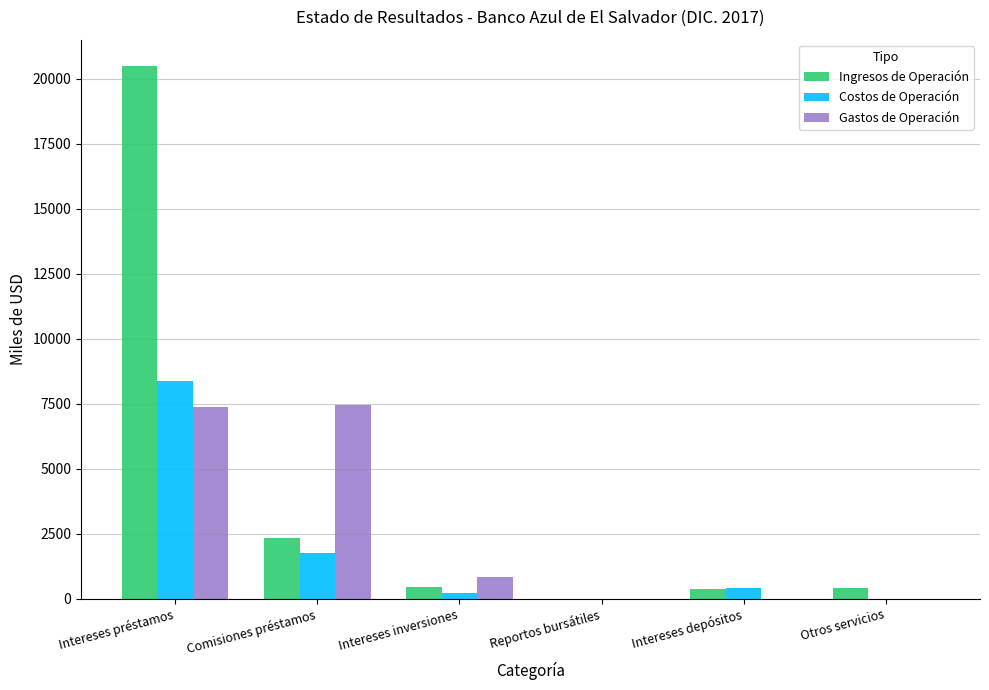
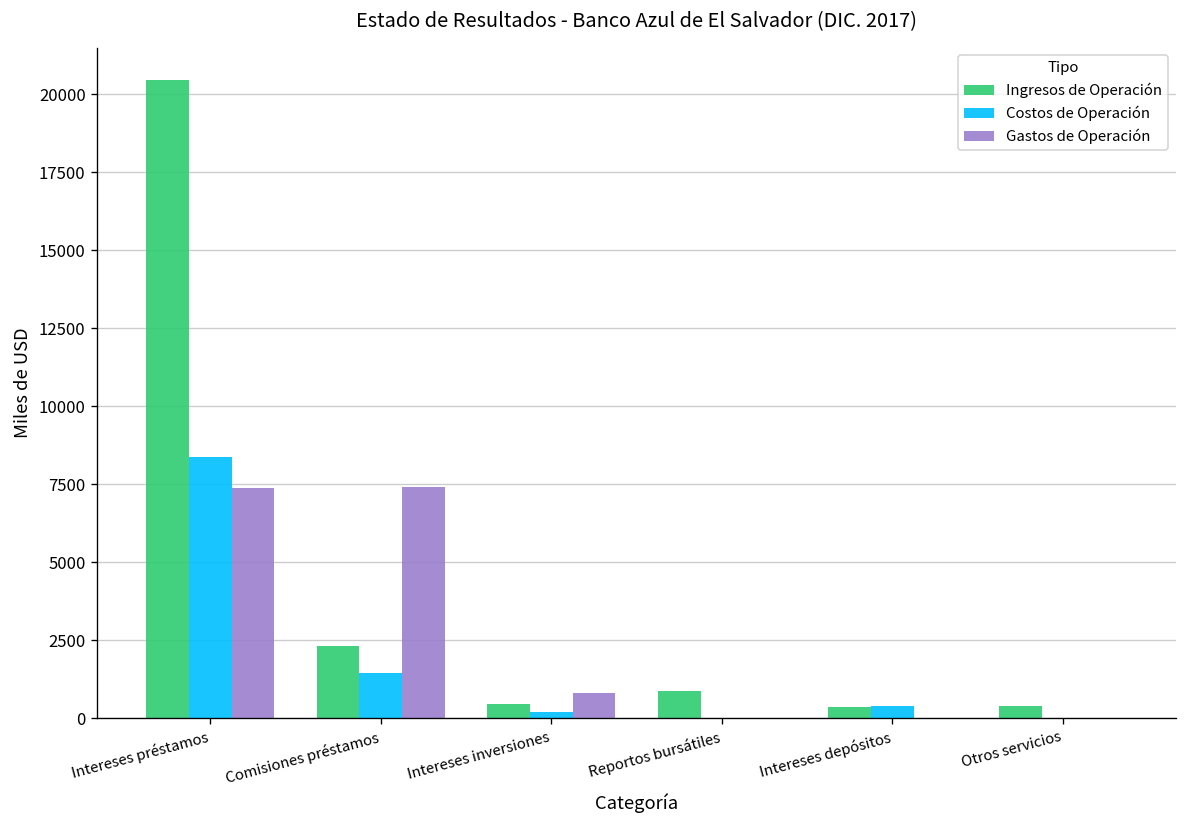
  {
    "Ingresos de Operación": {
      "Intereses préstamos": 20500,
      "Comisiones préstamos": 2300,
      "Intereses inversiones": 500,
-     "Reportos bursátiles": 0,
+     "Reportos bursátiles": 900,
      "Intereses depósitos": 400,
      "Otros servicios": 400
    },
    "Costos de Operación": {
      "Intereses préstamos": 8400,
-     "Comisiones préstamos": 1800,
+     "Comisiones préstamos": 1400,
      "Intereses inversiones": 200,
      "Intereses depósitos": 400,
      "Otros servicios": 0
    },
    "Gastos de Operación": {
      "Intereses préstamos": 7400,
      "Comisiones préstamos": 7400,
      "Intereses inversiones": 800,
      "Reportos bursátiles": 0,
      "Intereses depósitos": 0,
      "Otros servicios": 0
    }
  }
